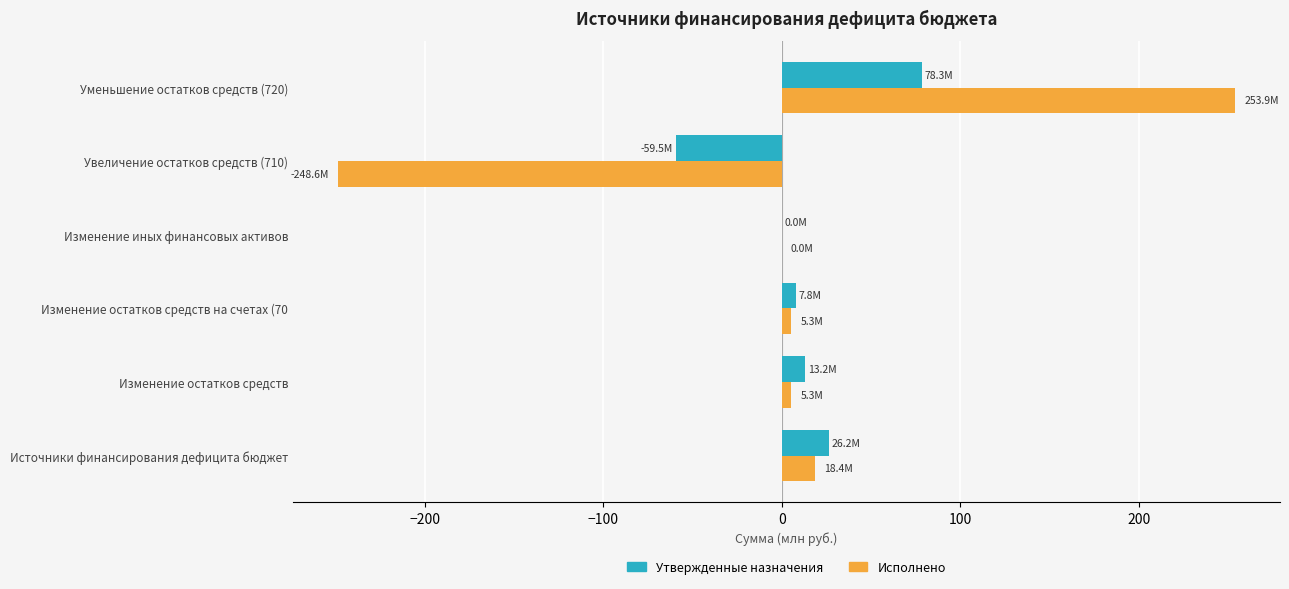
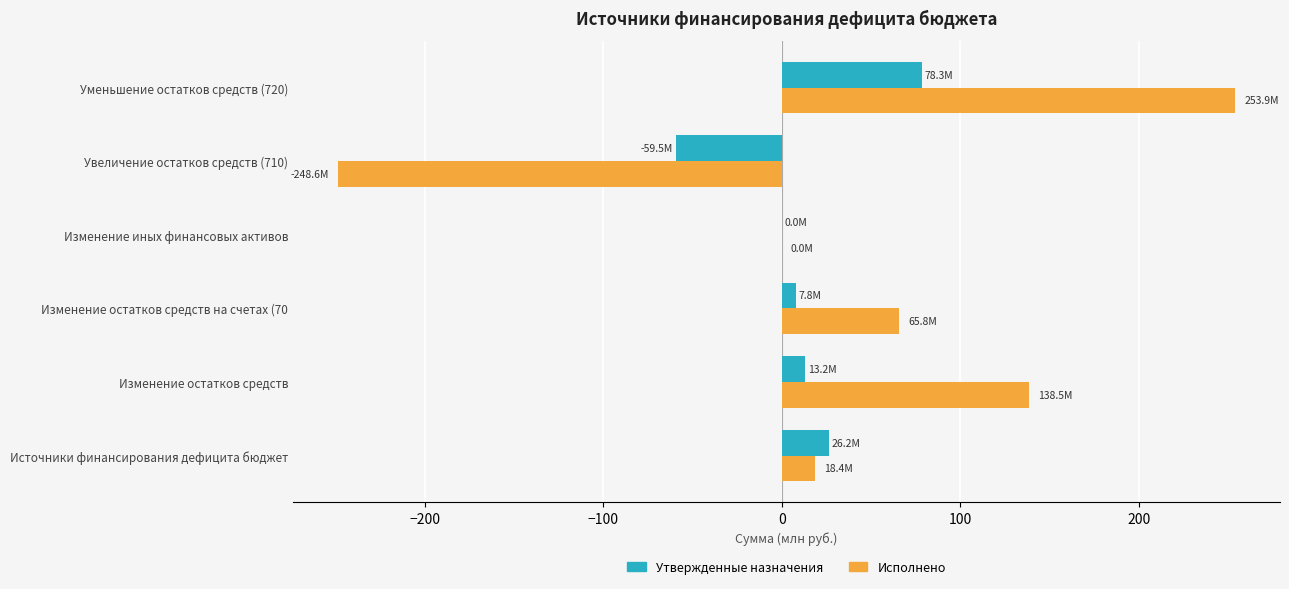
  {
    "Утвержденные назначения": {
      "Уменьшение остатков средств (720)": "78.3M",
      "Увеличение остатков средств (710)": "-59.5M",
      "Изменение иных финансовых активов": "0.0M",
      "Изменение остатков средств на счетах (70": "7.8M",
      "Изменение остатков средств": "13.2M",
      "Источники финансирования дефицита бюджет": "26.2M"
    },
    "Исполнено": {
      "Уменьшение остатков средств (720)": "253.9M",
      "Увеличение остатков средств (710)": "-248.6M",
      "Изменение иных финансовых активов": "0.0M",
-     "Изменение остатков средств на счетах (70": "5.3M",
-     "Изменение остатков средств": "5.3M",
+     "Изменение остатков средств на счетах (70": "65.8M",
+     "Изменение остатков средств": "138.5M",
      "Источники финансирования дефицита бюджет": "18.4M"
    }
  }
